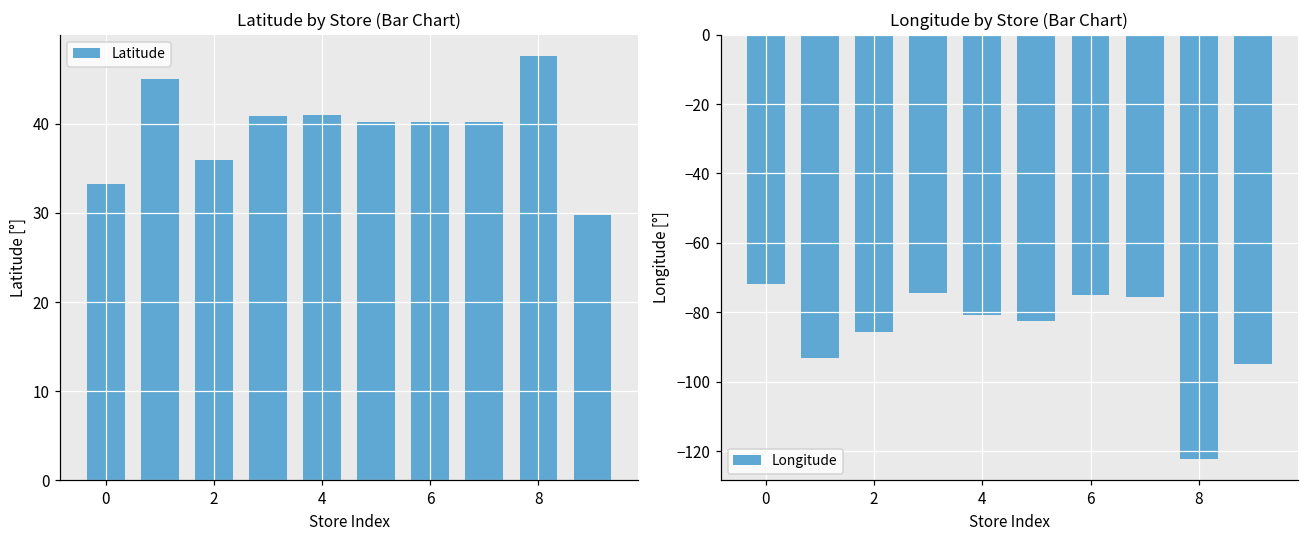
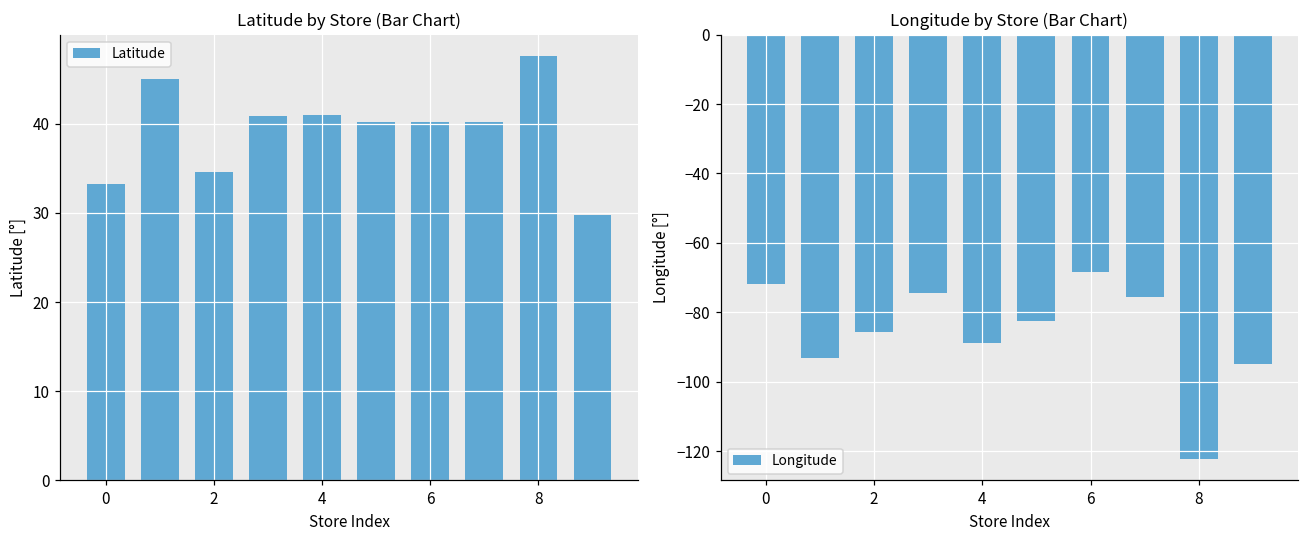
  {
    "Latitude by Store (Bar Chart)": {
      "0": 33,
-     "2": 36,
+     "2": 35,
      "4": 41,
      "6": 40,
      "8": 48
    },
    "Longitude by Store (Bar Chart)": {
      "0": -72,
      "2": -86,
-     "4": -81,
-     "6": -75,
+     "4": -89,
+     "6": -68,
      "8": -122
    }
  }
